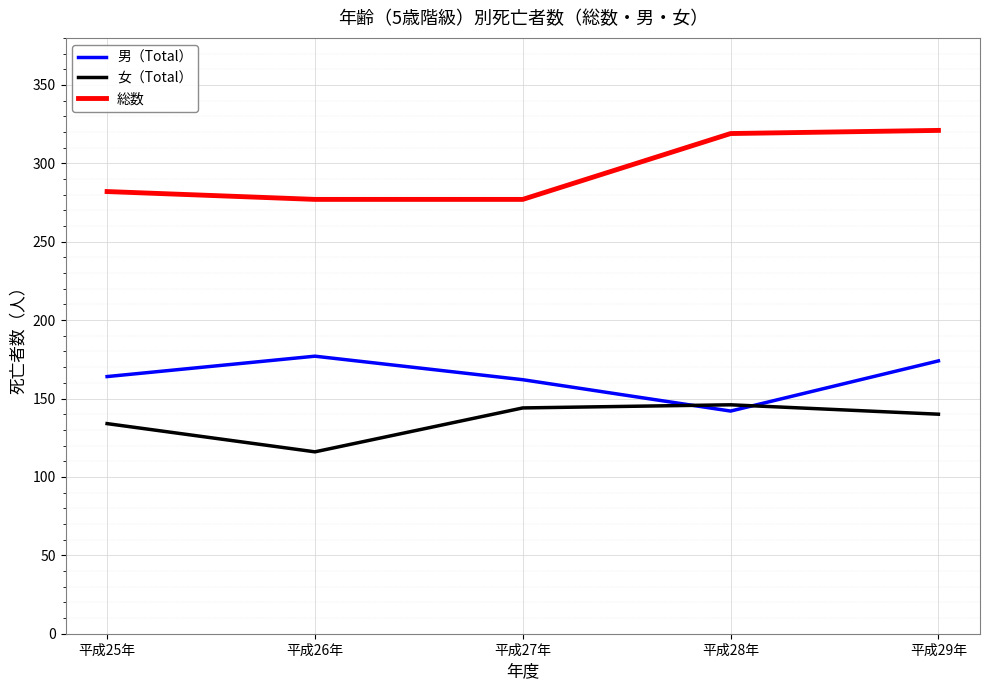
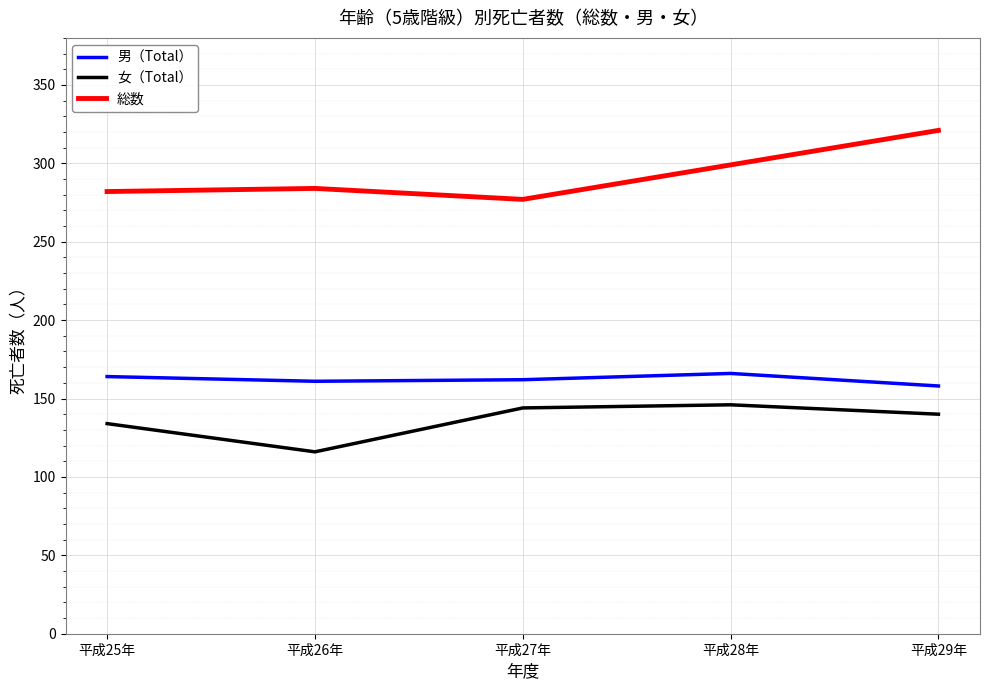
  {
    "男（Total）": {
      "平成25年": 164,
-     "平成26年": 177,
+     "平成26年": 161,
      "平成27年": 162,
-     "平成28年": 142,
-     "平成29年": 174
+     "平成28年": 166,
+     "平成29年": 158
    },
    "女（Total）": {
      "平成25年": 134,
      "平成26年": 116,
      "平成27年": 144,
      "平成28年": 146,
      "平成29年": 140
    },
    "総数": {
      "平成25年": 282,
-     "平成26年": 277,
+     "平成26年": 284,
      "平成27年": 277,
-     "平成28年": 319,
+     "平成28年": 299,
      "平成29年": 321
    }
  }
